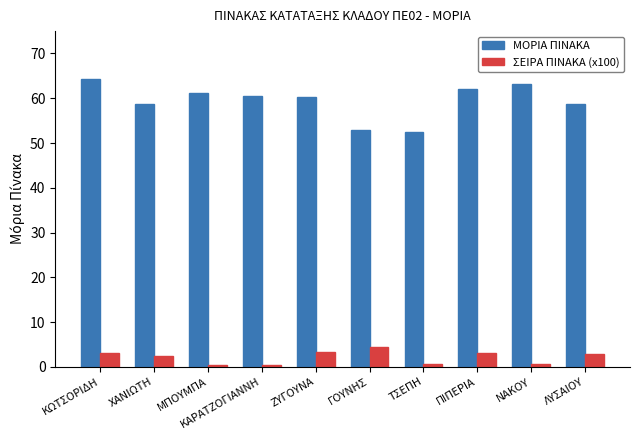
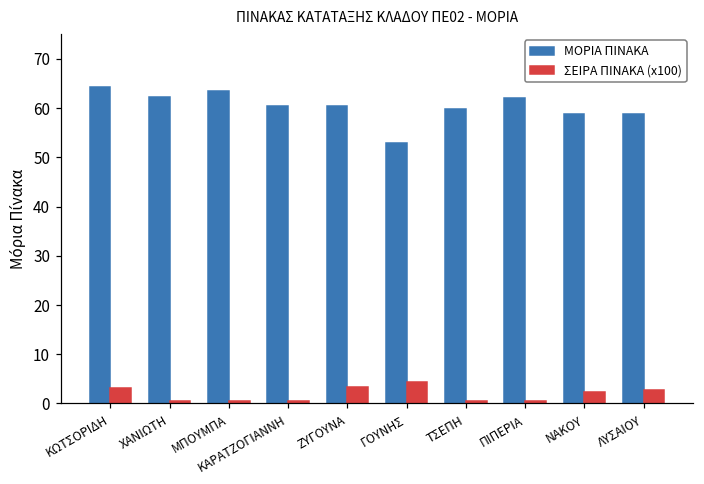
  {
    "ΜΟΡΙΑ ΠΙΝΑΚΑ": {
      "ΚΩΤΣΟΡΙΔΗ": 64,
-     "ΧΑΝΙΩΤΗ": 59,
-     "ΜΠΟΥΜΠΑ": 61,
+     "ΧΑΝΙΩΤΗ": 62,
+     "ΜΠΟΥΜΠΑ": 63,
      "ΚΑΡΑΤΖΟΓΙΑΝΝΗ": 60,
      "ΖΥΓΟΥΝΑ": 60,
      "ΓΟΥΝΗΣ": 53,
-     "ΤΣΕΠΗ": 52,
+     "ΤΣΕΠΗ": 60,
      "ΠΙΠΕΡΙΑ": 62,
-     "ΝΑΚΟΥ": 63,
+     "ΝΑΚΟΥ": 59,
      "ΛΥΣΑΙΟΥ": 59
    },
    "ΣΕΙΡΑ ΠΙΝΑΚΑ (x100)": {
      "ΚΩΤΣΟΡΙΔΗ": 3,
-     "ΧΑΝΙΩΤΗ": 2,
+     "ΧΑΝΙΩΤΗ": 0,
      "ΖΥΓΟΥΝΑ": 3,
      "ΓΟΥΝΗΣ": 4,
-     "ΠΙΠΕΡΙΑ": 3,
-     "ΝΑΚΟΥ": 1,
+     "ΠΙΠΕΡΙΑ": 1,
+     "ΝΑΚΟΥ": 2,
      "ΛΥΣΑΙΟΥ": 3
    }
  }
